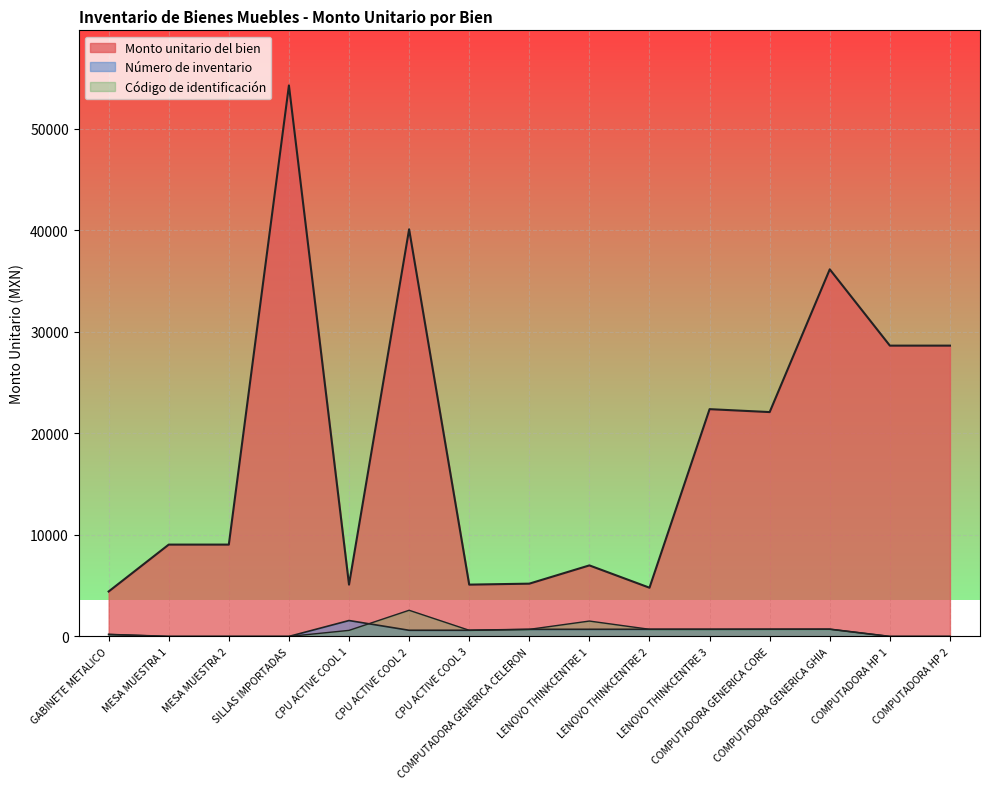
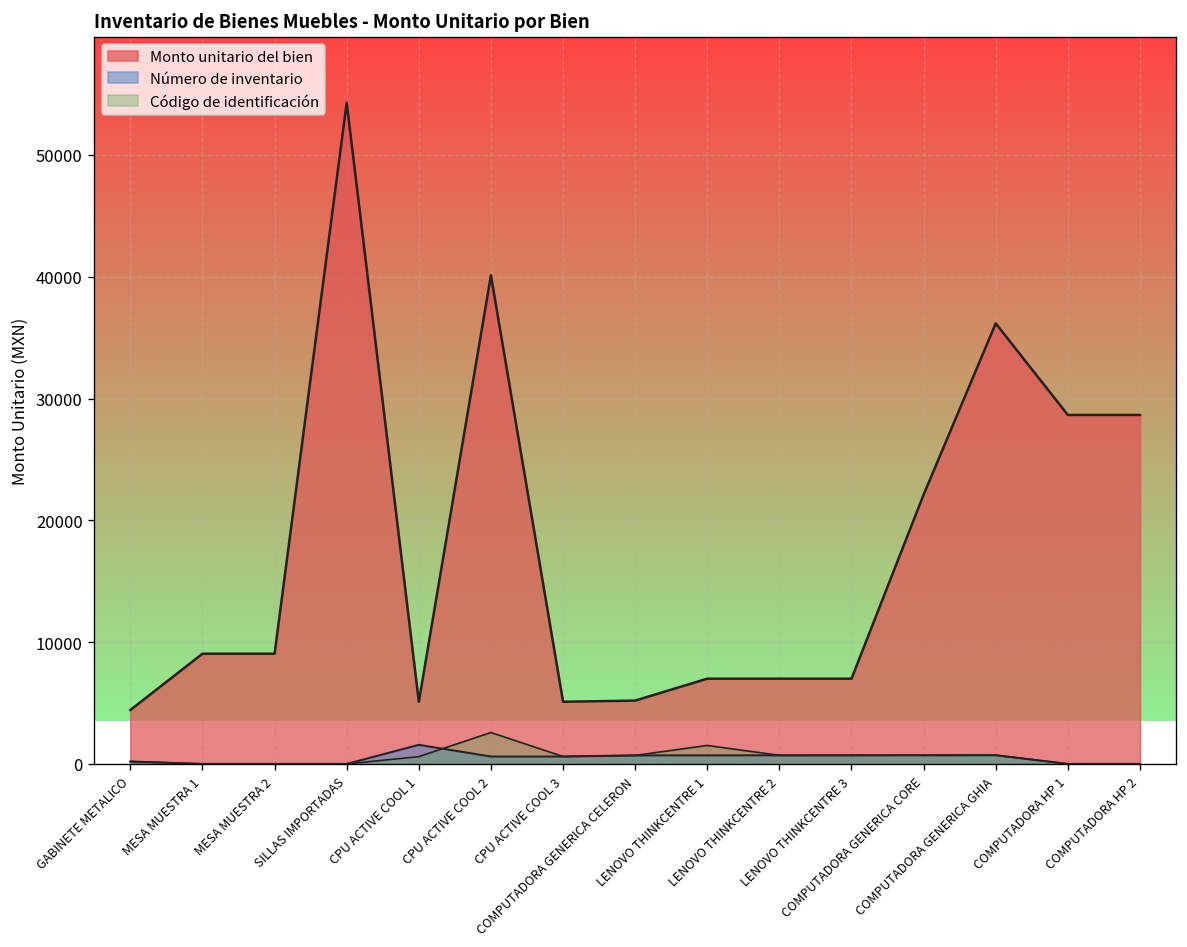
  {
    "Monto unitario del bien": {
      "GABINETE METALICO": 4400,
      "MESA MUESTRA 1": 9000,
      "MESA MUESTRA 2": 9000,
      "SILLAS IMPORTADAS": 54300,
      "CPU ACTIVE COOL 1": 5100,
      "CPU ACTIVE COOL 2": 40100,
      "CPU ACTIVE COOL 3": 5100,
      "COMPUTADORA GENERICA CELERON": 5200,
      "LENOVO THINKCENTRE 1": 7000,
-     "LENOVO THINKCENTRE 2": 4800,
-     "LENOVO THINKCENTRE 3": 22400,
+     "LENOVO THINKCENTRE 2": 7000,
+     "LENOVO THINKCENTRE 3": 7000,
      "COMPUTADORA GENERICA CORE": 22100,
      "COMPUTADORA GENERICA GHIA": 36200,
      "COMPUTADORA HP 1": 28700,
      "COMPUTADORA HP 2": 28700
    },
    "Número de inventario": {
      "CPU ACTIVE COOL 1": 1600,
      "CPU ACTIVE COOL 2": 600,
      "LENOVO THINKCENTRE 1": 700
    },
    "Código de identificación": {
      "CPU ACTIVE COOL 1": 600,
      "CPU ACTIVE COOL 2": 2600,
      "LENOVO THINKCENTRE 1": 1500
    }
  }
